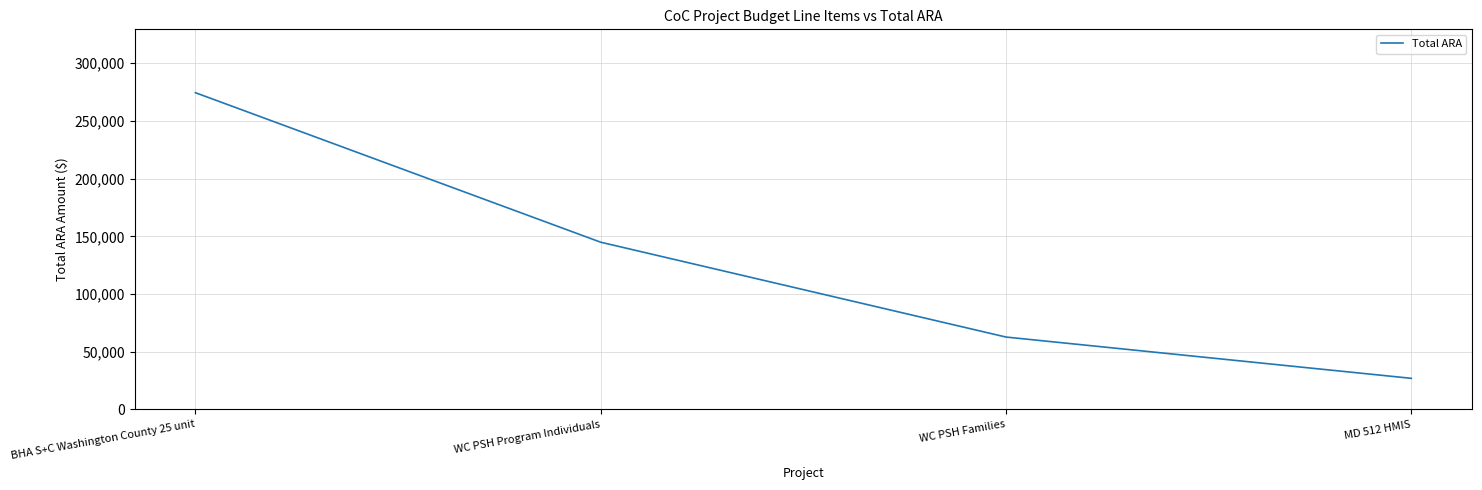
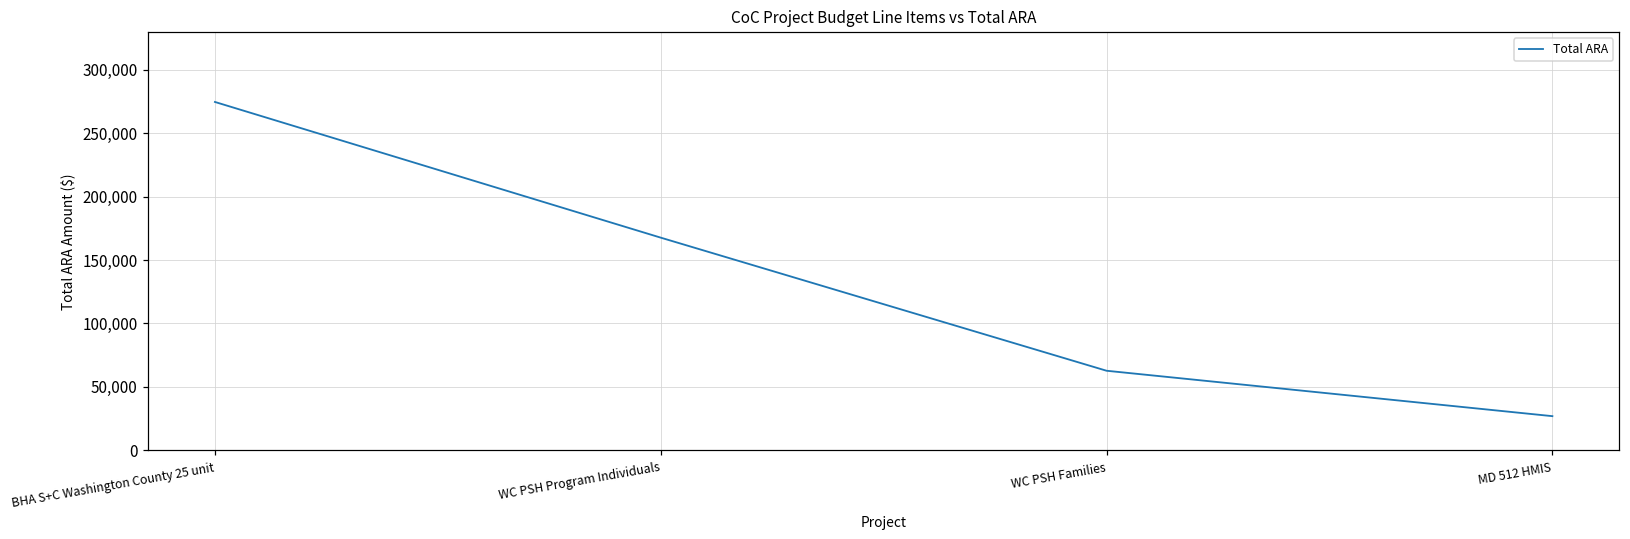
  {
    "BHA S+C Washington County 25 unit": "274,000",
-   "WC PSH Program Individuals": "145,000",
+   "WC PSH Program Individuals": "168,000",
    "WC PSH Families": "63,000",
    "MD 512 HMIS": "27,000"
  }
